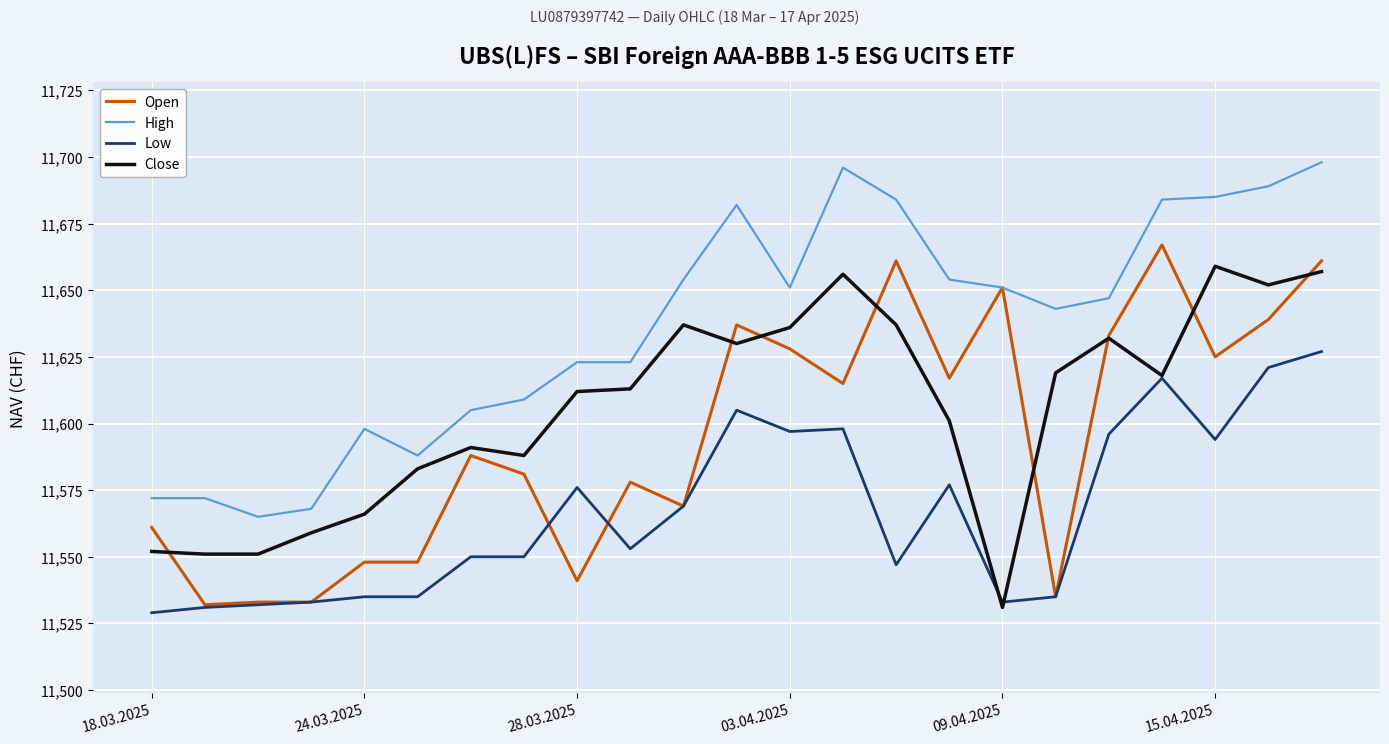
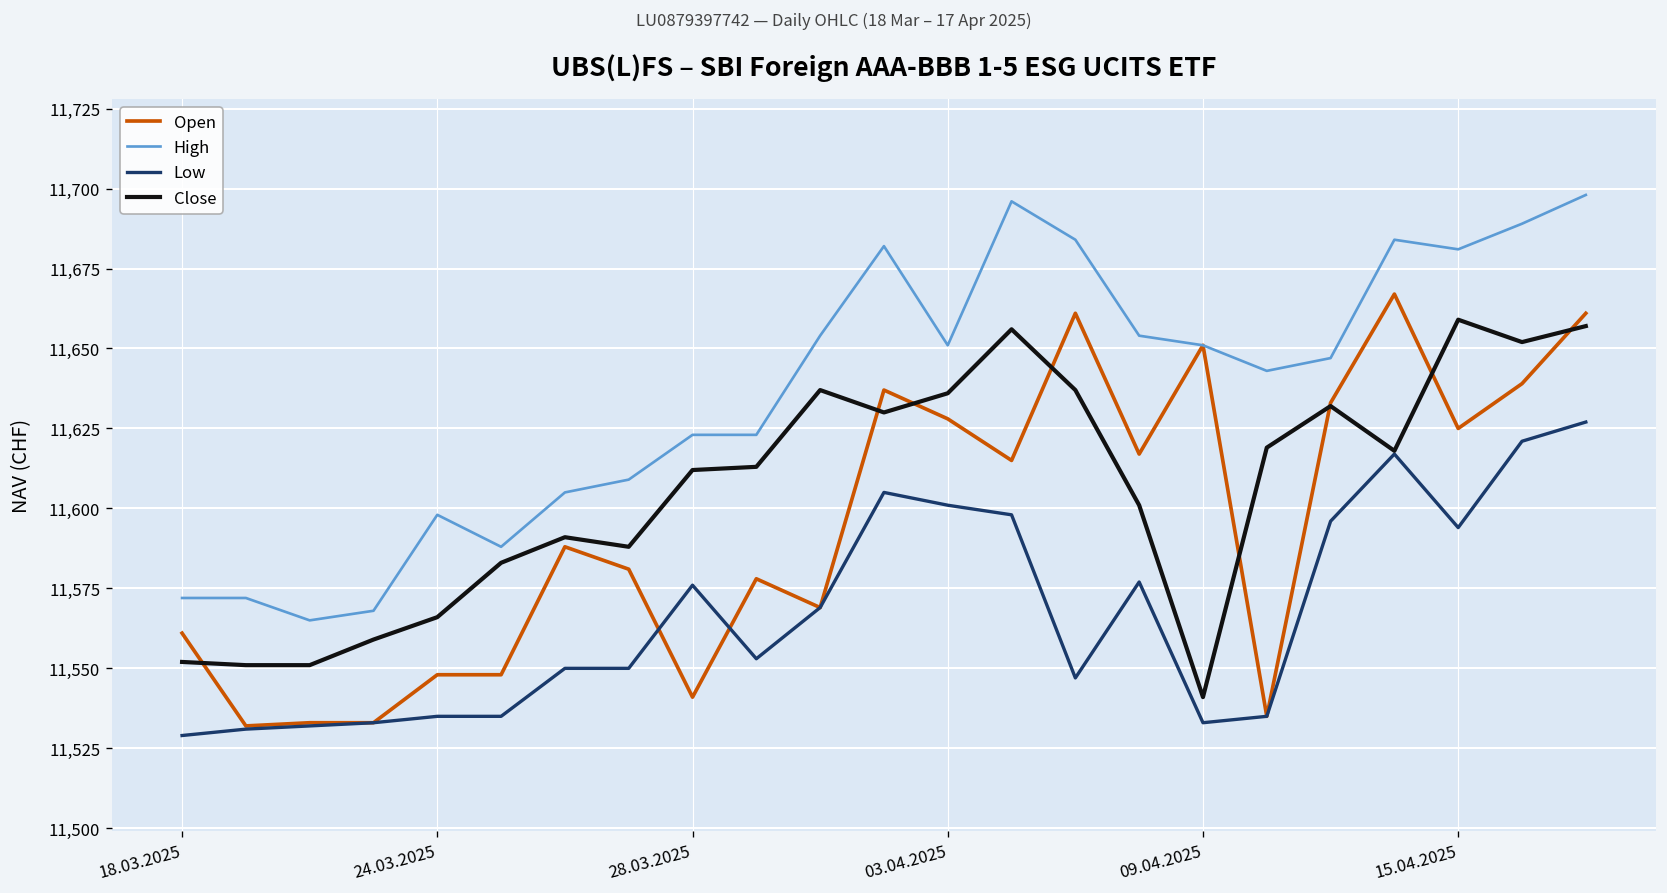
  {
    "Open": {
      "18.03.2025": "11,561",
      "24.03.2025": "11,548",
      "28.03.2025": "11,541",
      "03.04.2025": "11,628",
      "15.04.2025": "11,625"
    },
    "High": {
      "18.03.2025": "11,572",
      "24.03.2025": "11,598",
      "28.03.2025": "11,623",
      "03.04.2025": "11,651",
-     "15.04.2025": "11,685"
+     "15.04.2025": "11,681"
    },
    "Low": {
      "18.03.2025": "11,529",
      "24.03.2025": "11,535",
      "28.03.2025": "11,576",
-     "03.04.2025": "11,597",
+     "03.04.2025": "11,601",
      "09.04.2025": "11,533",
      "15.04.2025": "11,594"
    },
    "Close": {
      "18.03.2025": "11,552",
      "24.03.2025": "11,566",
      "28.03.2025": "11,612",
      "03.04.2025": "11,636",
-     "09.04.2025": "11,531",
+     "09.04.2025": "11,541",
      "15.04.2025": "11,659"
    }
  }
